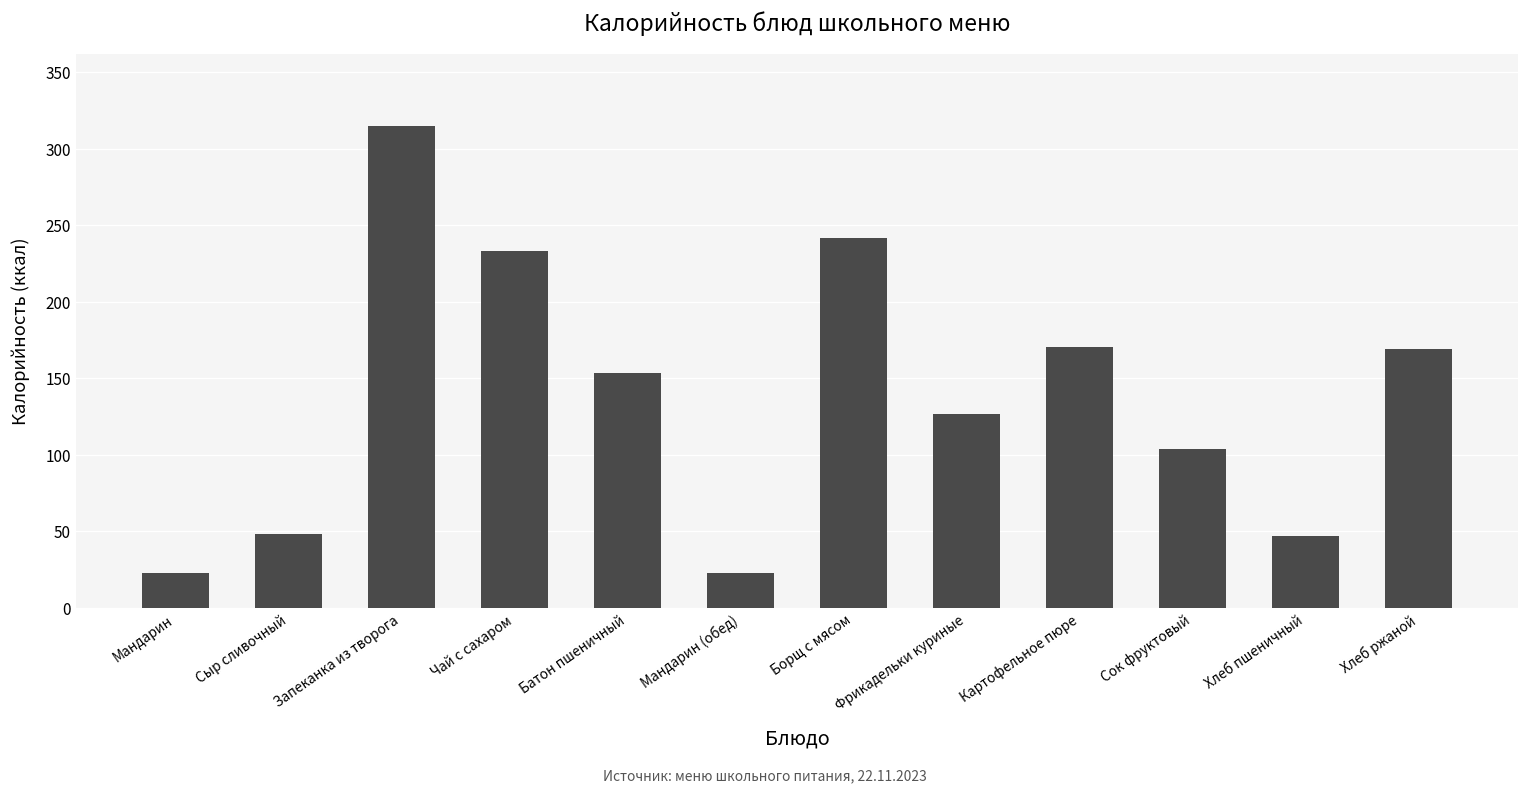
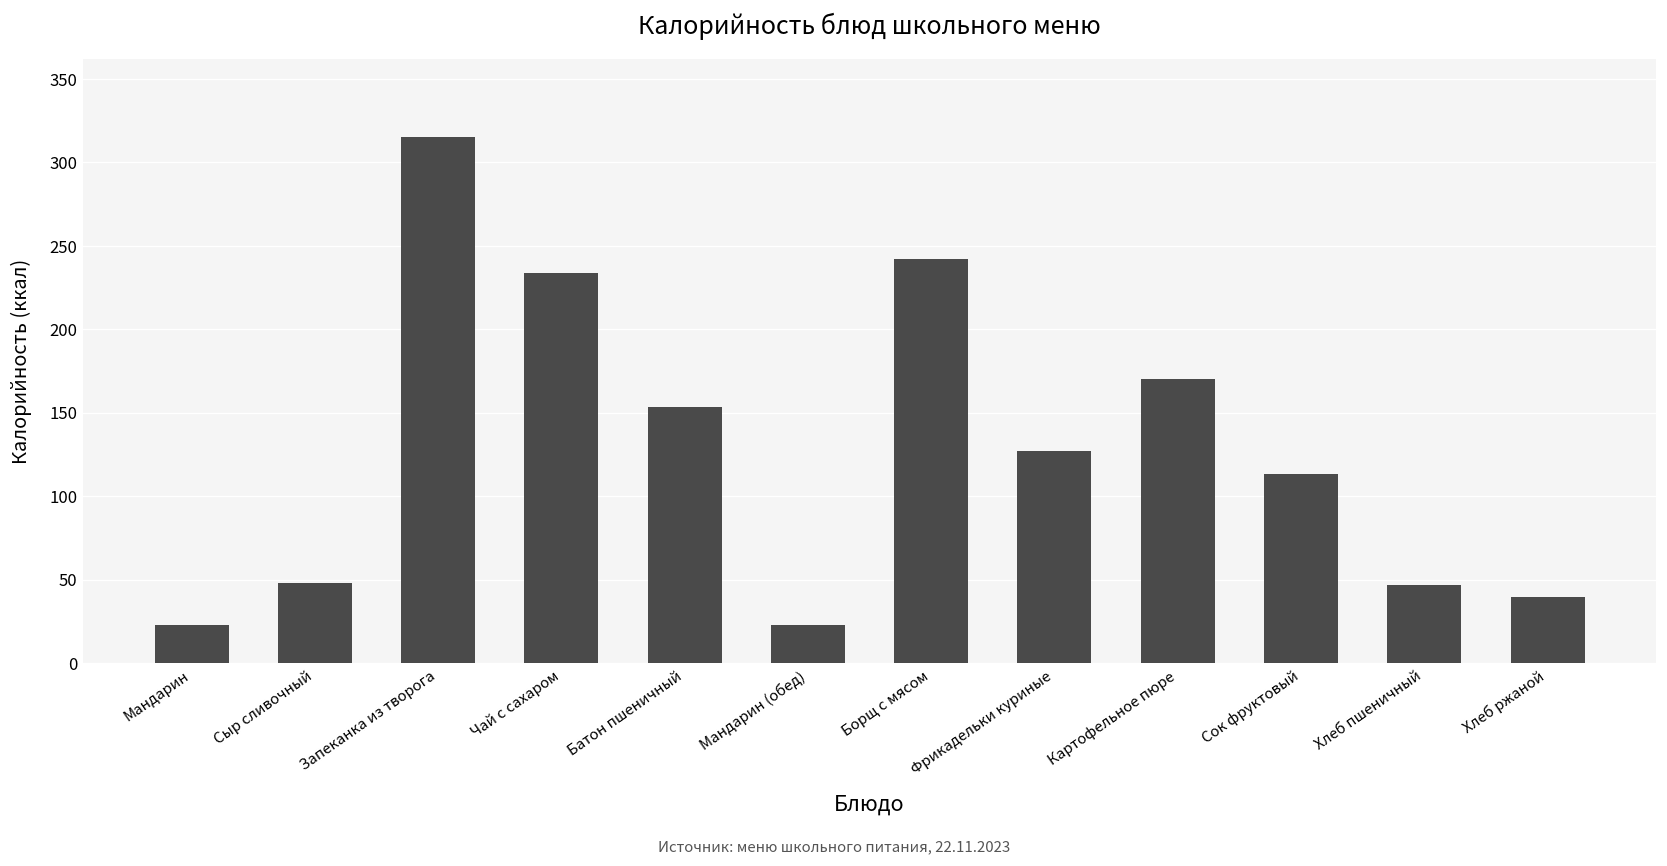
  {
    "Мандарин": 23,
    "Сыр сливочный": 48,
    "Запеканка из творога": 315,
    "Чай с сахаром": 234,
    "Батон пшеничный": 153,
    "Мандарин (обед)": 23,
    "Борщ с мясом": 242,
    "Фрикадельки куриные": 127,
    "Картофельное пюре": 170,
-   "Сок фруктовый": 104,
+   "Сок фруктовый": 113,
    "Хлеб пшеничный": 47,
-   "Хлеб ржаной": 170
+   "Хлеб ржаной": 40
  }
